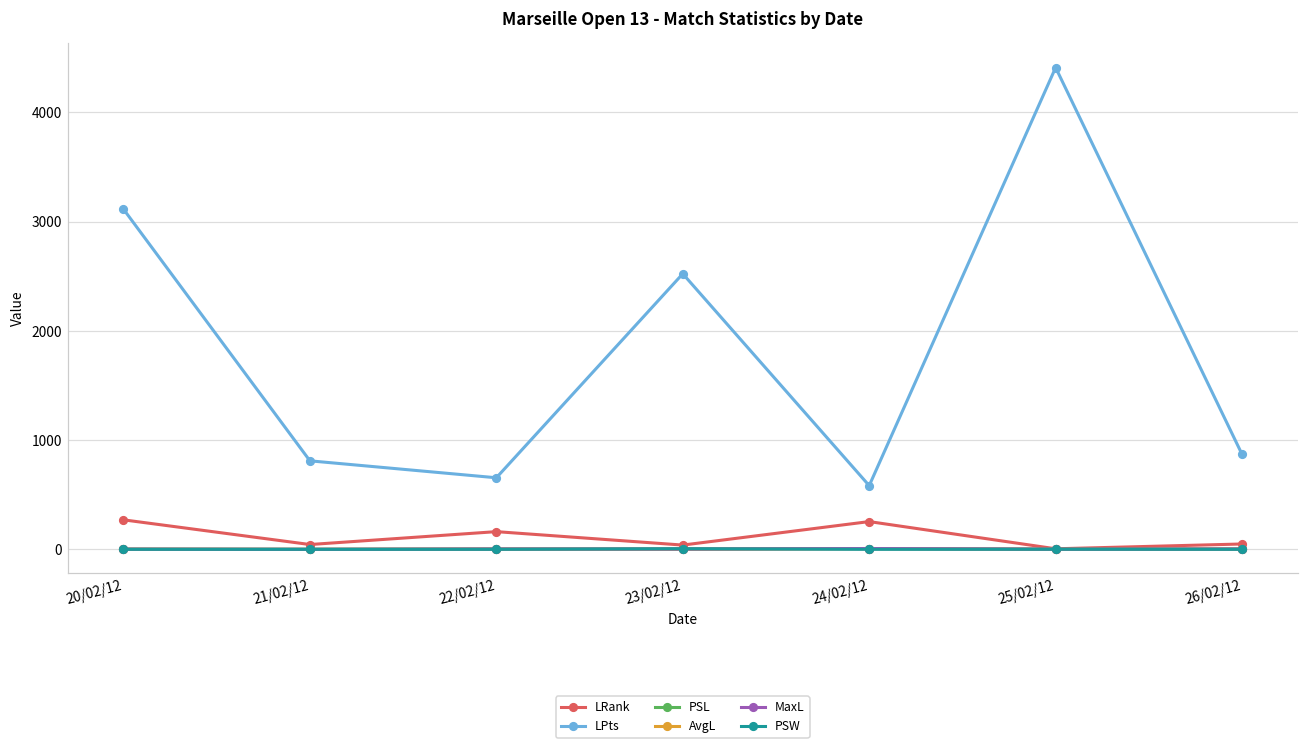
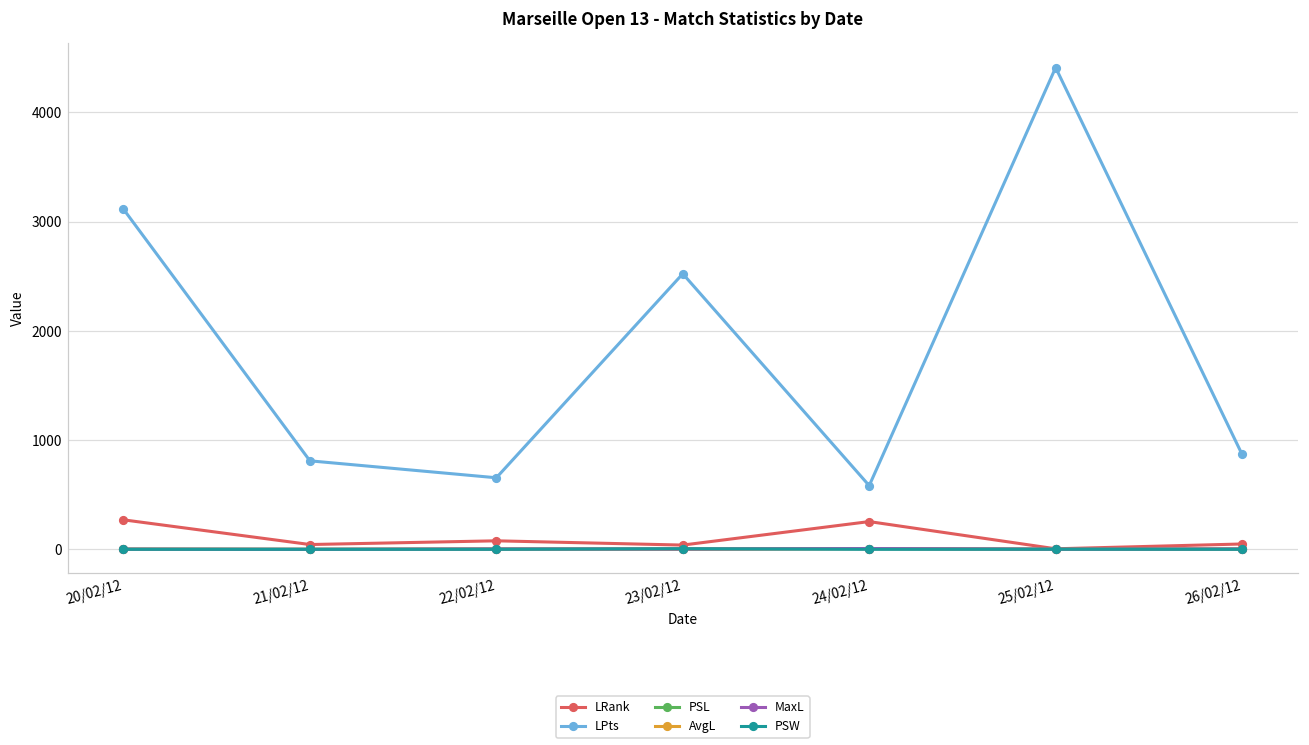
  {
    "LRank": {
      "20/02/12": 300,
      "21/02/12": 0,
-     "22/02/12": 200,
+     "22/02/12": 100,
      "23/02/12": 0,
      "24/02/12": 300,
      "26/02/12": 100
    },
    "LPts": {
      "20/02/12": 3100,
      "21/02/12": 800,
      "22/02/12": 700,
      "23/02/12": 2500,
      "24/02/12": 600,
      "25/02/12": 4400,
      "26/02/12": 900
    }
  }
